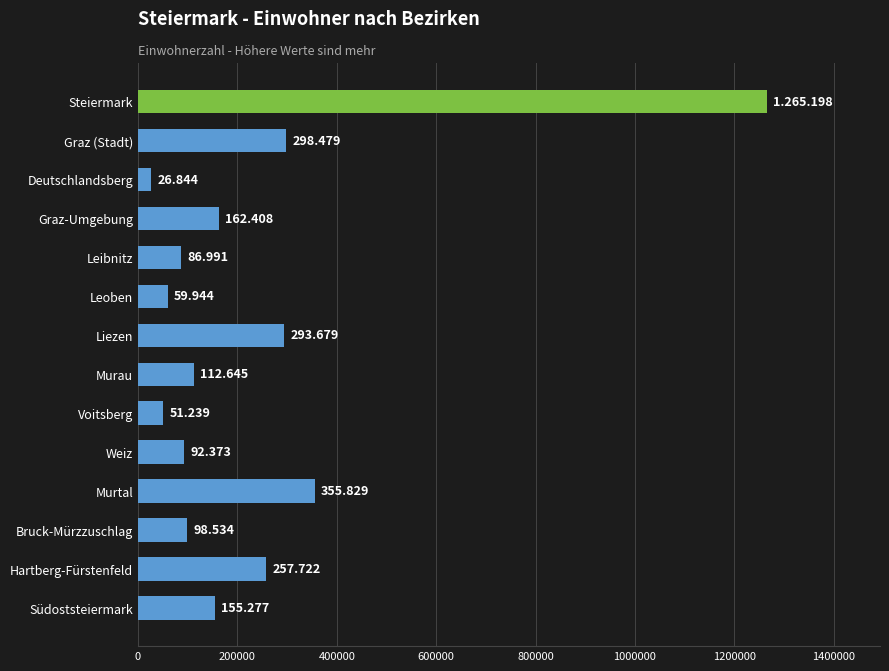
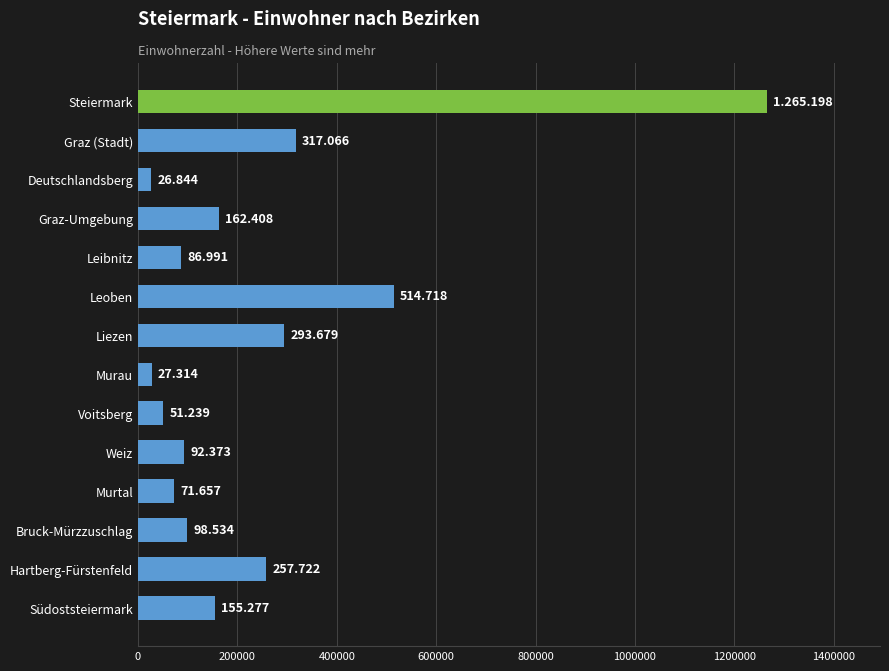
  {
-   "Graz (Stadt)": 298.479,
-   "Leoben": 59.944,
-   "Murau": 112.645,
-   "Murtal": 355.829
+   "Graz (Stadt)": 317.066,
+   "Leoben": 514.718,
+   "Murau": 27.314,
+   "Murtal": 71.657
  }
